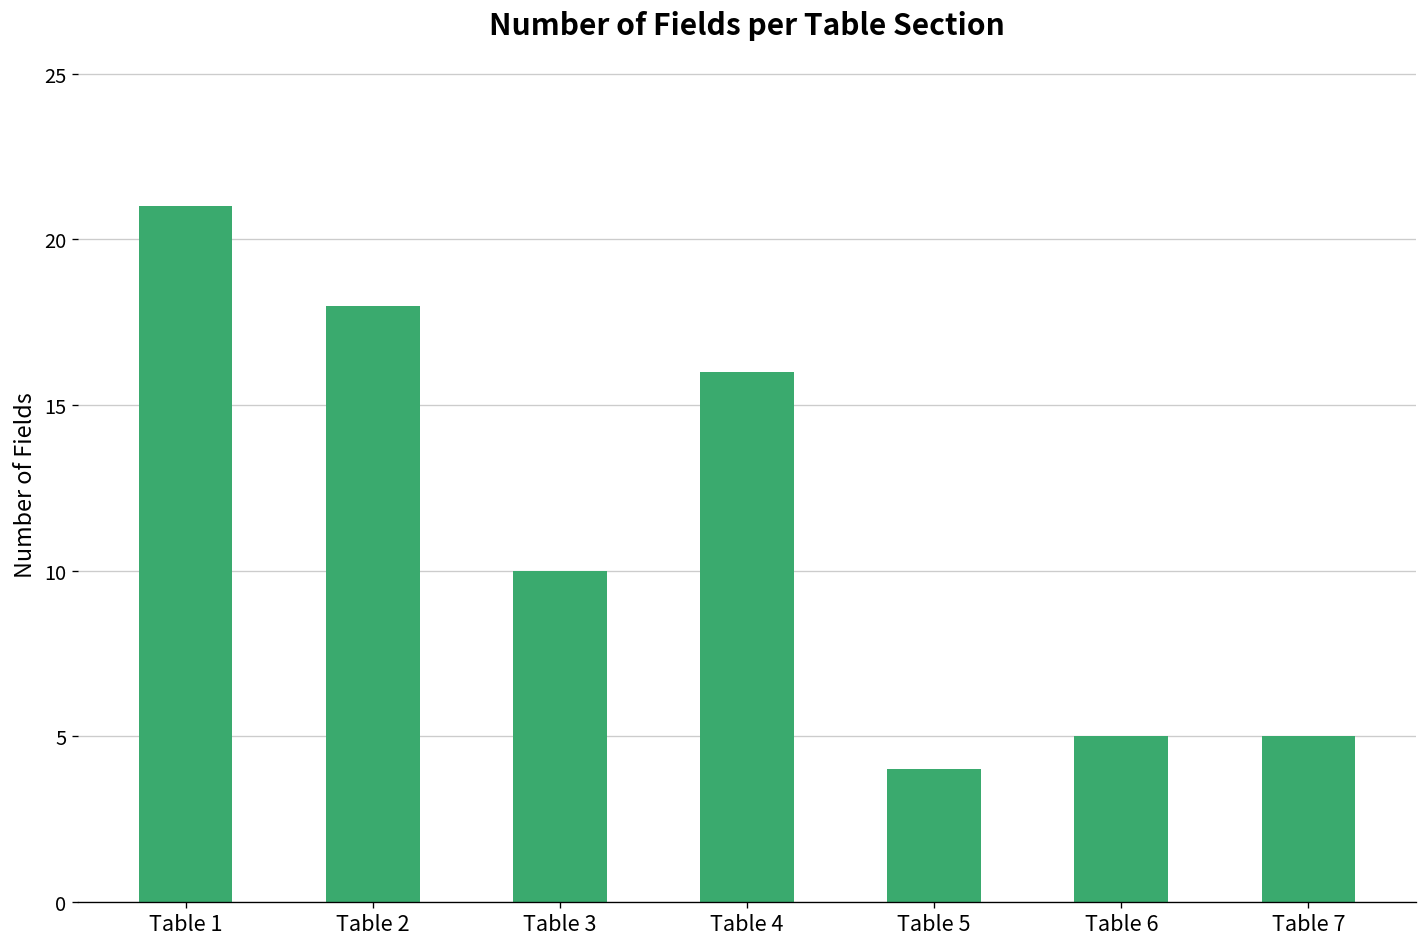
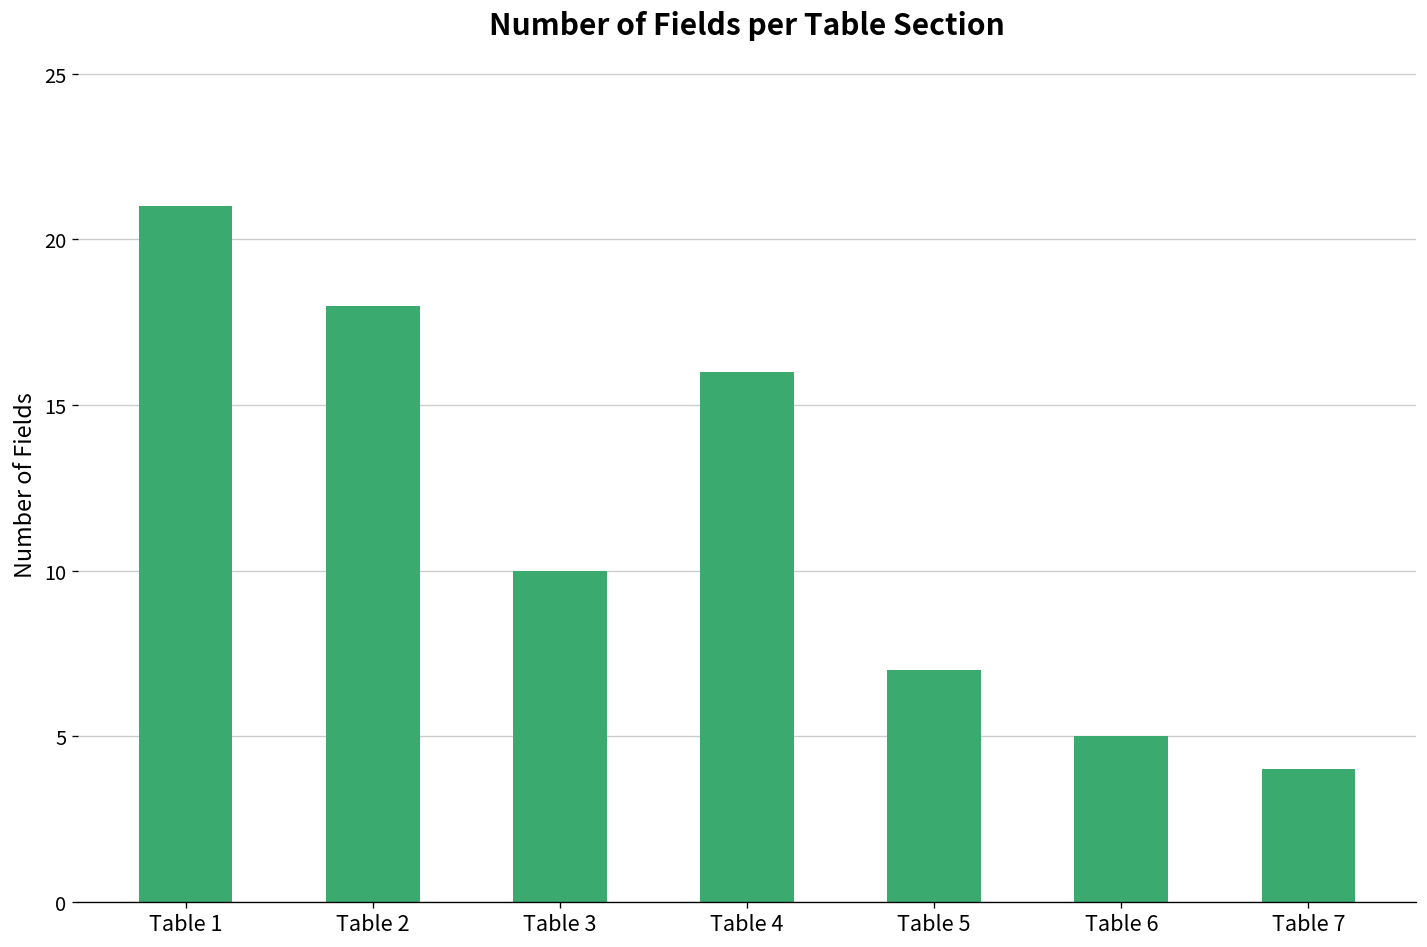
  {
    "Table 1": 21,
    "Table 2": 18,
    "Table 3": 10,
    "Table 4": 16,
-   "Table 5": 4,
+   "Table 5": 7,
    "Table 6": 5,
-   "Table 7": 5
+   "Table 7": 4
  }
